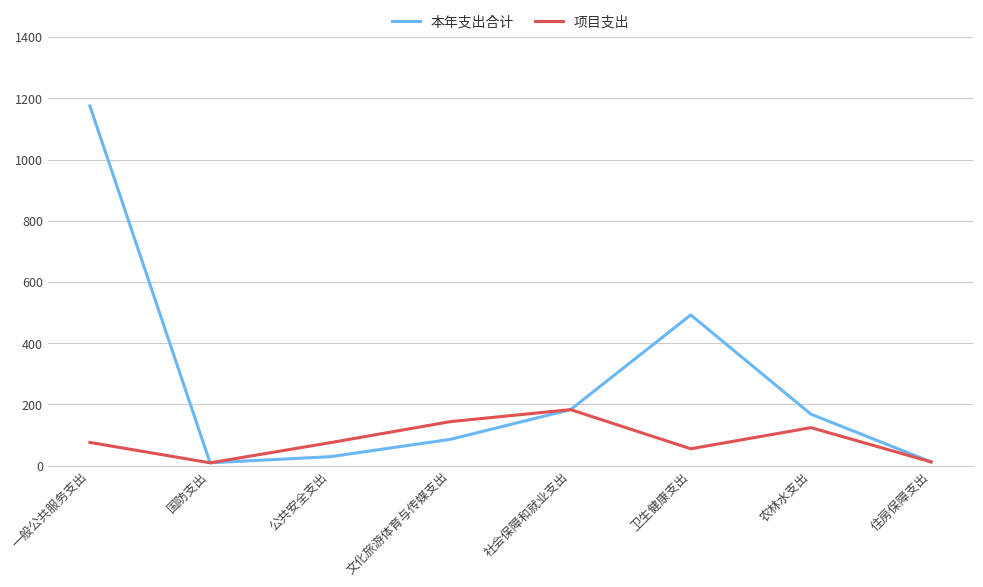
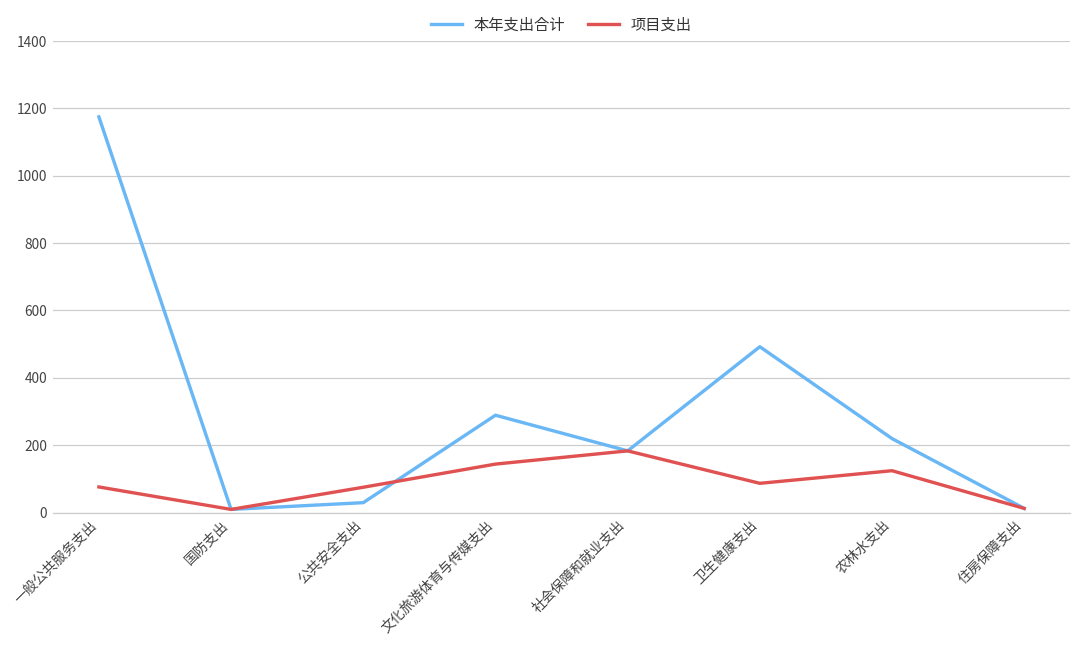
  {
    "本年支出合计": {
      "一般公共服务支出": 1170,
      "公共安全支出": 30,
-     "文化旅游体育与传媒支出": 90,
+     "文化旅游体育与传媒支出": 290,
      "卫生健康支出": 490,
-     "农林水支出": 170
+     "农林水支出": 220
    },
    "项目支出": {
      "一般公共服务支出": 80,
      "公共安全支出": 80,
      "文化旅游体育与传媒支出": 140,
-     "卫生健康支出": 60,
+     "卫生健康支出": 90,
      "农林水支出": 120
    }
  }
